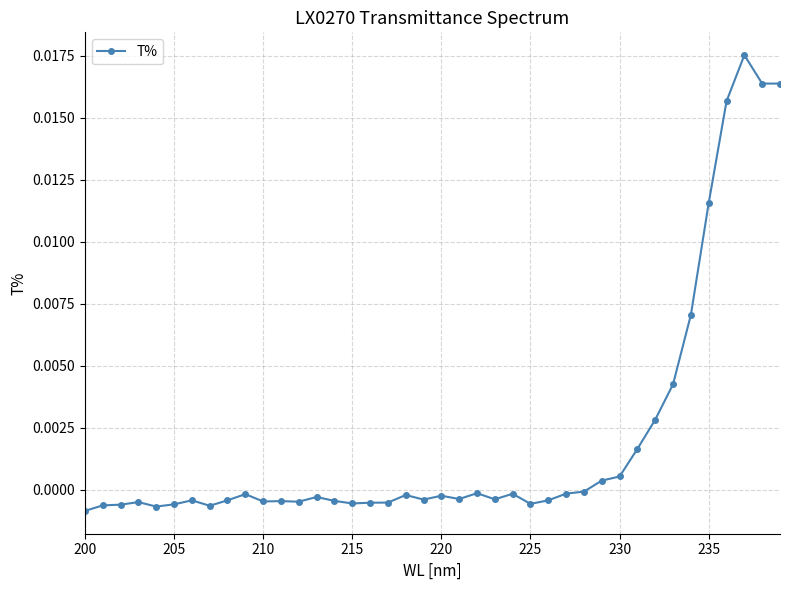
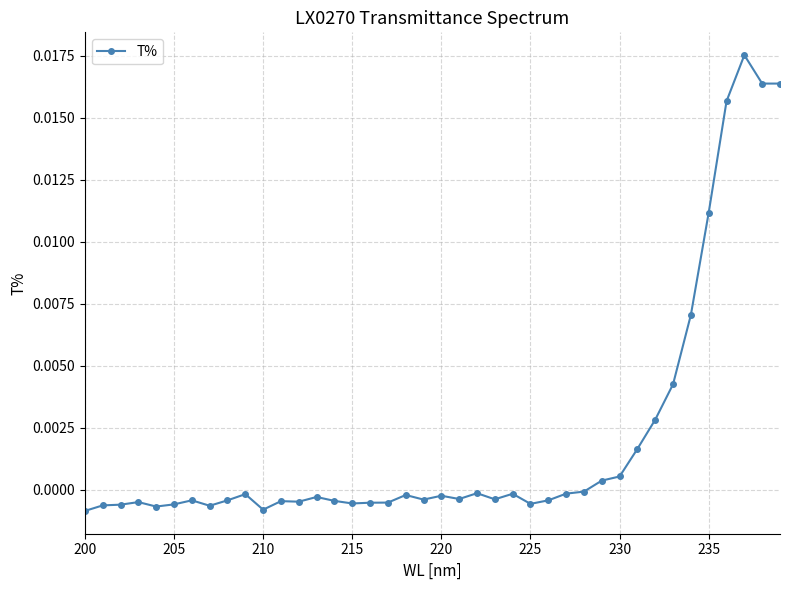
  {
    "200": -0.0008,
    "205": -0.0006,
-   "210": -0.0005,
+   "210": -0.0008,
    "215": -0.0005,
    "220": -0.0002,
    "225": -0.0006,
    "230": 0.0005,
-   "235": 0.0116
+   "235": 0.0112
  }
